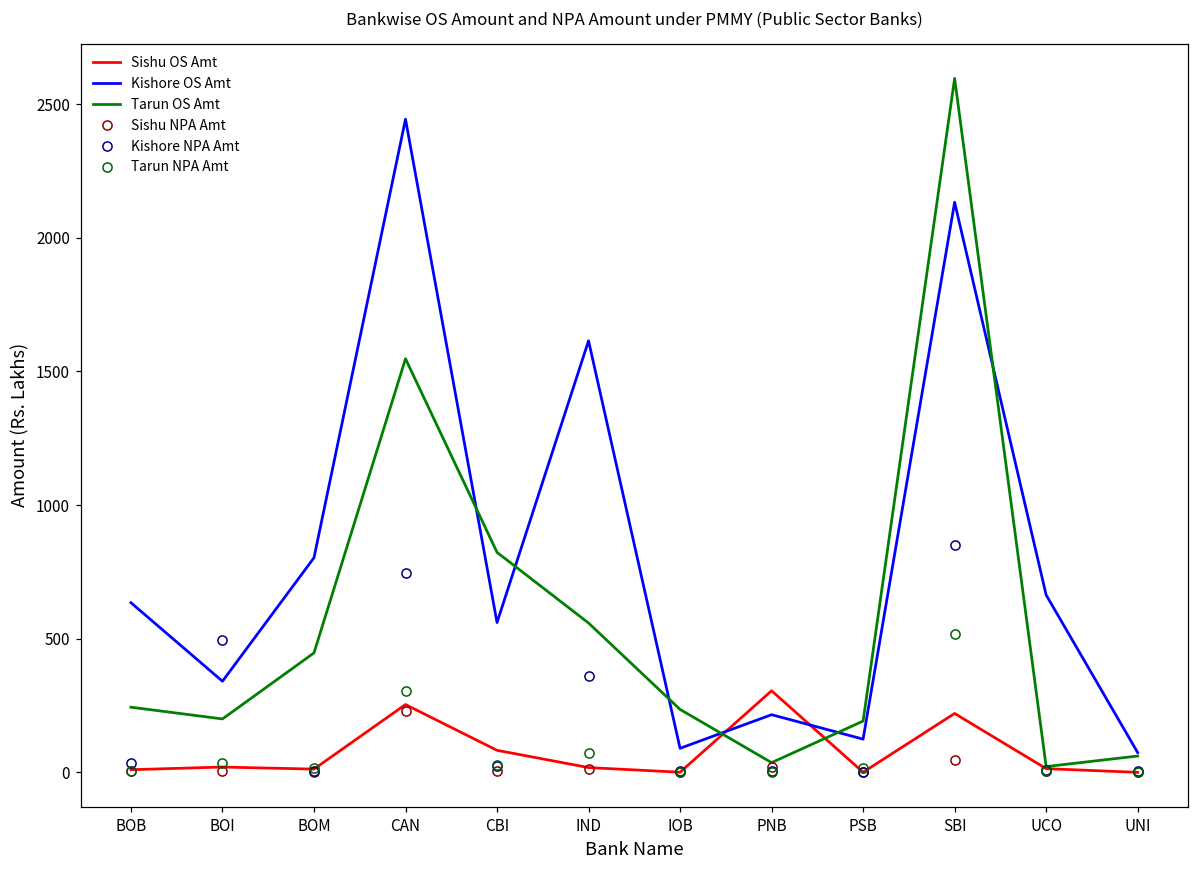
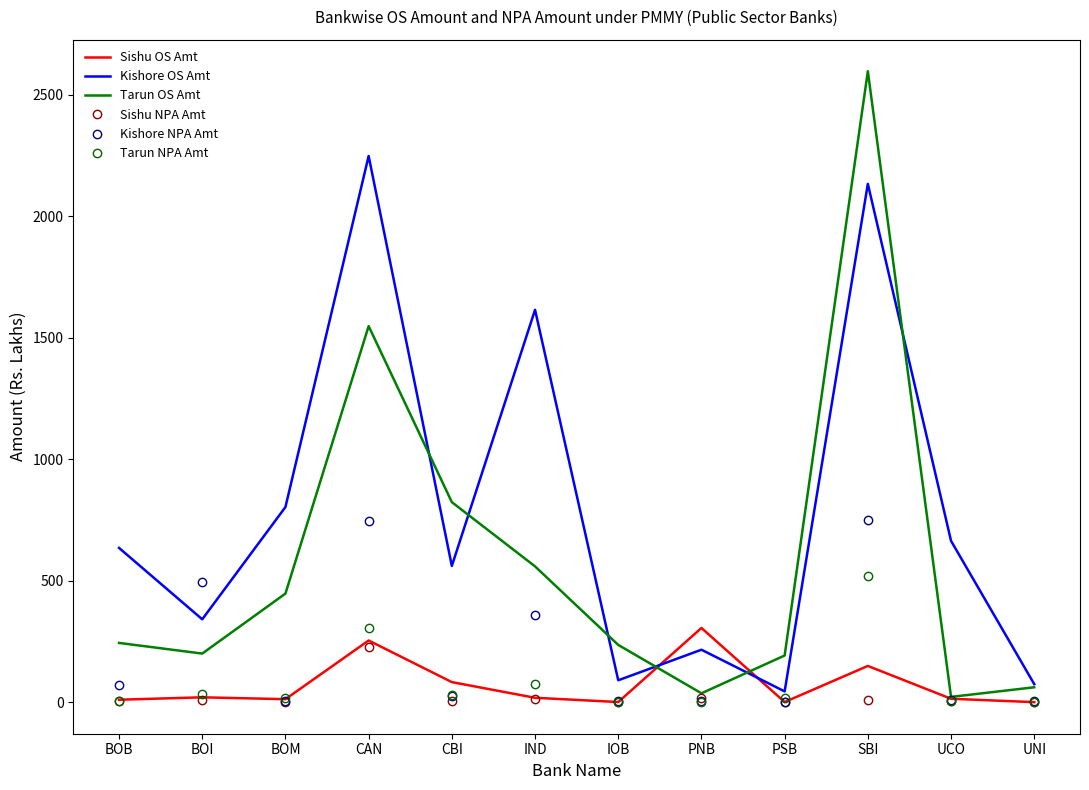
  {
    "Sishu OS Amt": {
      "BOI": 20,
      "CAN": 250,
      "CBI": 80,
      "PNB": 310,
-     "SBI": 220
+     "SBI": 150
    },
    "Kishore OS Amt": {
      "BOB": 630,
      "BOI": 340,
      "BOM": 800,
-     "CAN": 2440,
+     "CAN": 2250,
      "CBI": 560,
      "IND": 1610,
      "IOB": 90,
      "PNB": 220,
-     "PSB": 120,
+     "PSB": 40,
      "SBI": 2130,
      "UCO": 660,
      "UNI": 70
    },
    "Sishu NPA Amt": {
      "BOI": 10,
      "CAN": 230,
      "CBI": 10,
      "PNB": 20,
-     "SBI": 50
+     "SBI": 10
    },
    "Kishore NPA Amt": {
-     "BOB": 40,
+     "BOB": 70,
      "BOI": 500,
      "CAN": 750,
      "IND": 360,
-     "SBI": 850
+     "SBI": 750
    }
  }
